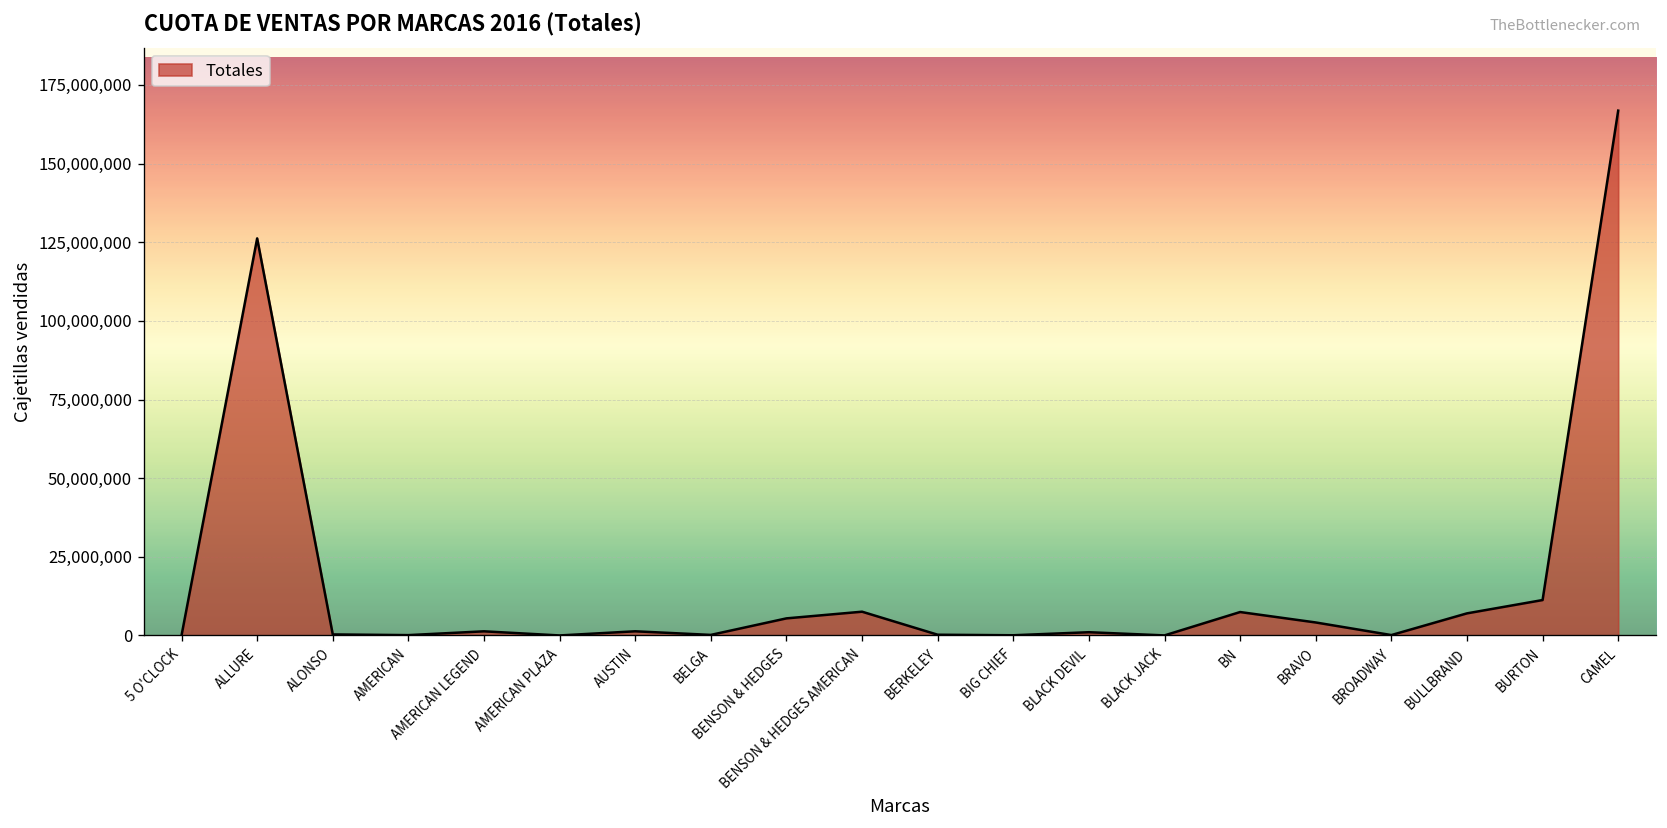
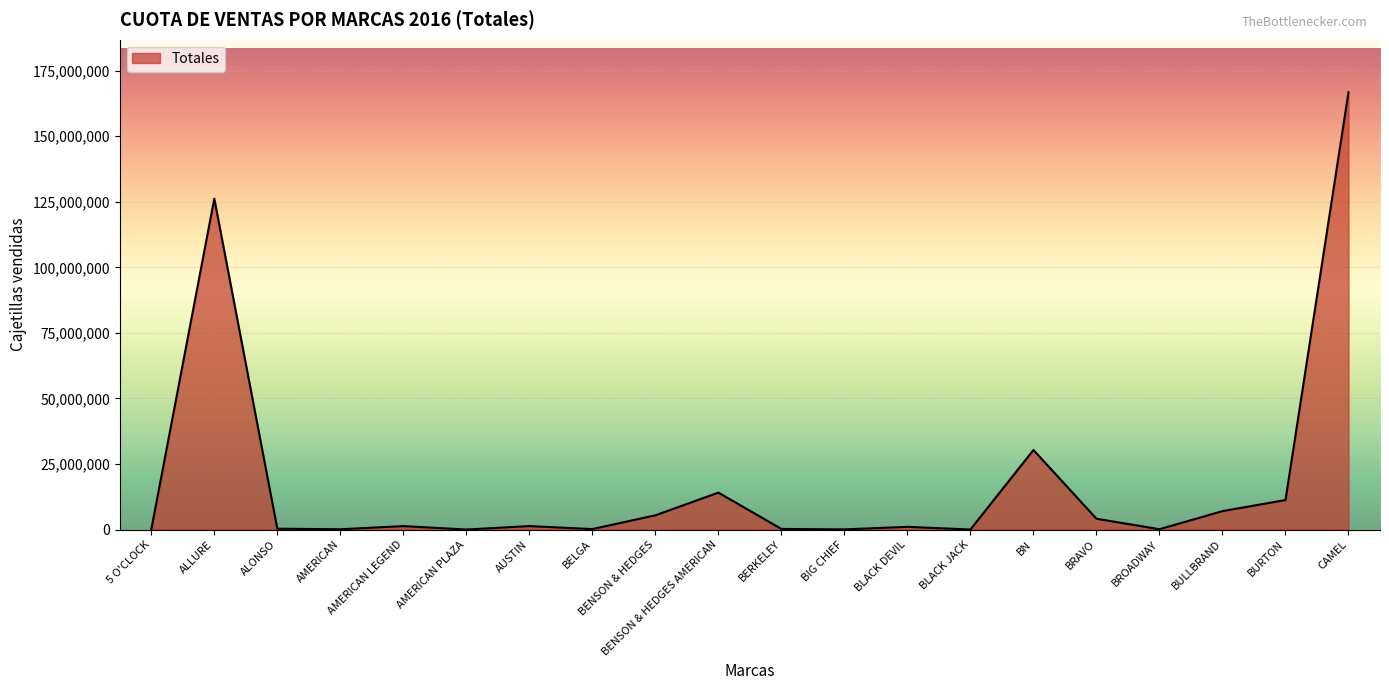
  {
    "5 O'CLOCK": "0",
    "ALLURE": "126,000,000",
    "ALONSO": "0",
    "AMERICAN": "0",
    "AMERICAN LEGEND": "1,000,000",
    "AMERICAN PLAZA": "0",
    "AUSTIN": "1,000,000",
    "BELGA": "0",
    "BENSON & HEDGES": "5,000,000",
-   "BENSON & HEDGES AMERICAN": "8,000,000",
+   "BENSON & HEDGES AMERICAN": "14,000,000",
    "BERKELEY": "0",
    "BIG CHIEF": "0",
    "BLACK DEVIL": "1,000,000",
    "BLACK JACK": "0",
-   "BN": "7,000,000",
+   "BN": "30,000,000",
    "BRAVO": "4,000,000",
    "BROADWAY": "0",
    "BULLBRAND": "7,000,000",
    "BURTON": "11,000,000",
    "CAMEL": "167,000,000"
  }
